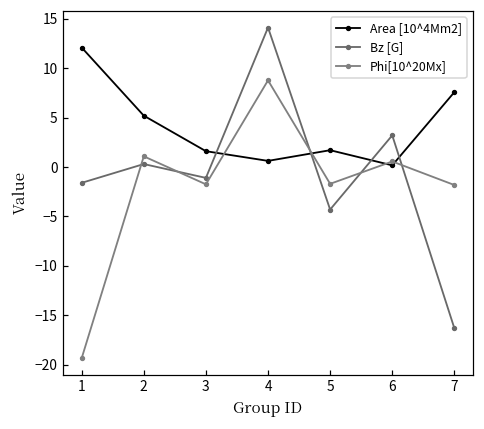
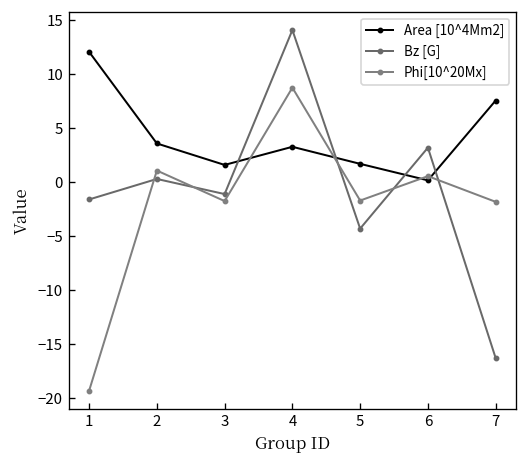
  {
    "Area [10^4Mm2]": {
      "1": 12,
-     "2": 5,
+     "2": 4,
      "3": 2,
-     "4": 1,
+     "4": 3,
      "5": 2,
      "6": 0,
      "7": 8
    }
  }
